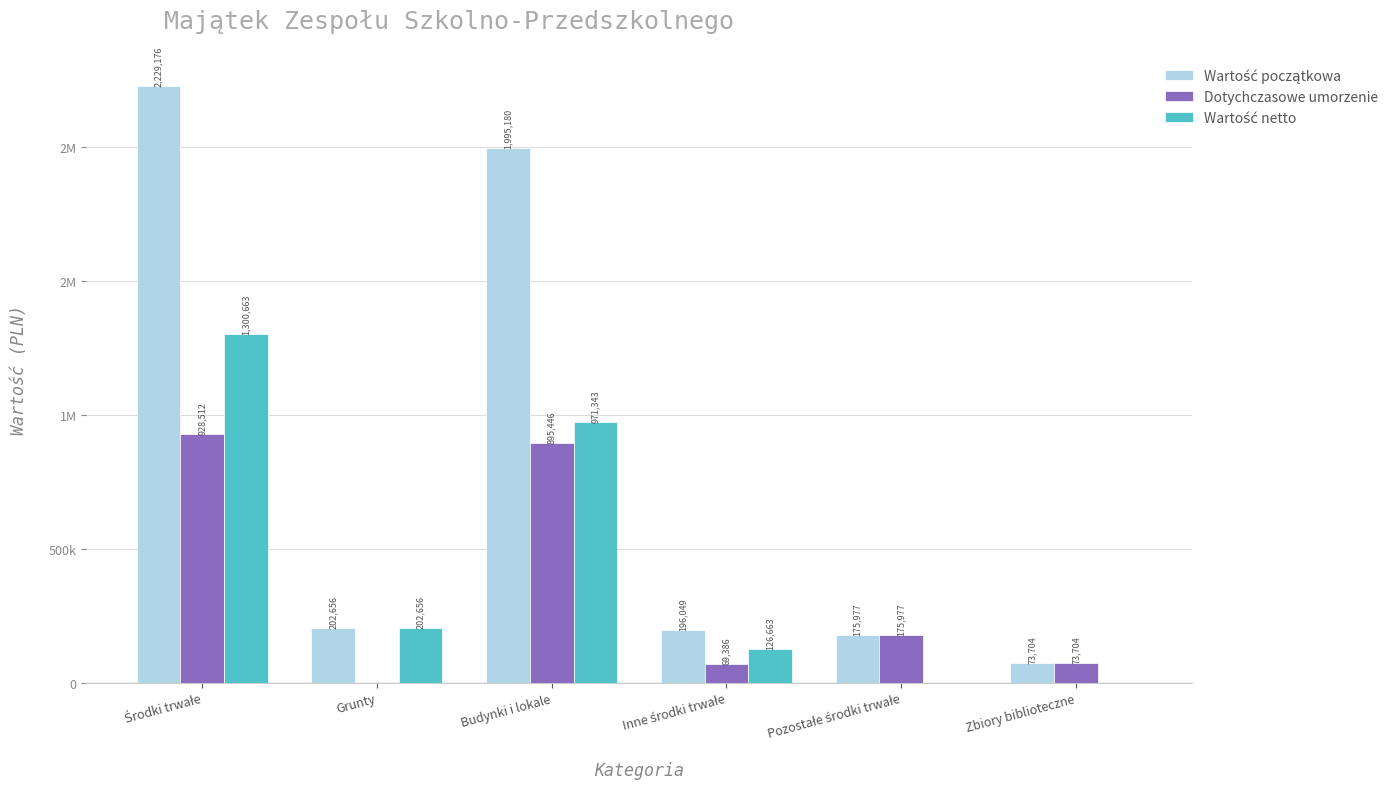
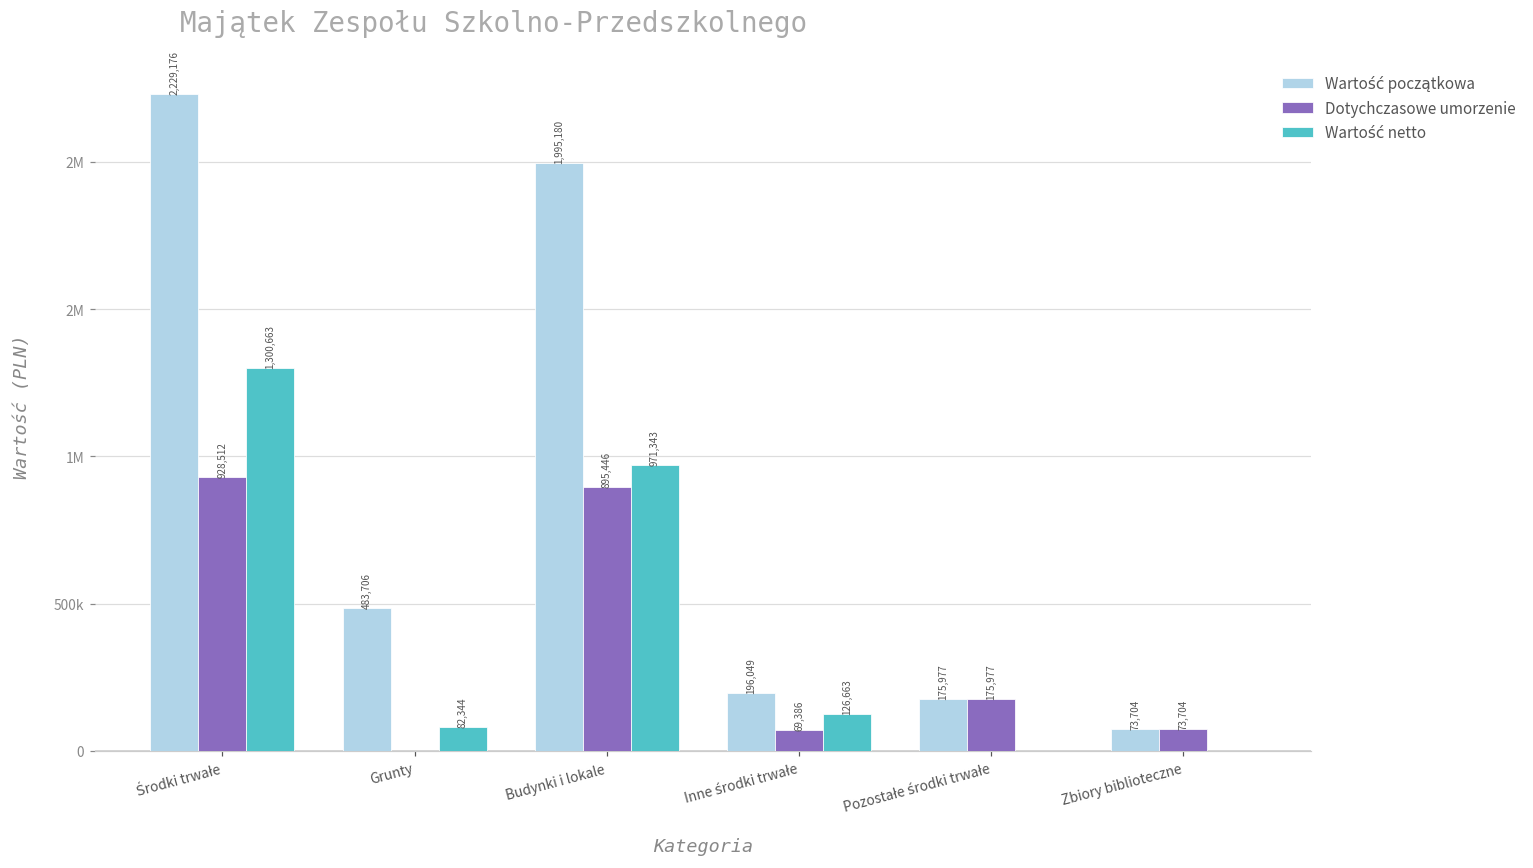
  {
    "Wartość początkowa": {
      "Środki trwałe": "2,229,176",
-     "Grunty": "202,656",
+     "Grunty": "483,706",
      "Budynki i lokale": "1,995,180"
    },
    "Dotychczasowe umorzenie": {
      "Środki trwałe": "928,512",
      "Inne środki trwałe": "69,386"
    },
    "Wartość netto": {
-     "Grunty": "202,656"
+     "Grunty": "82,344"
    }
  }
